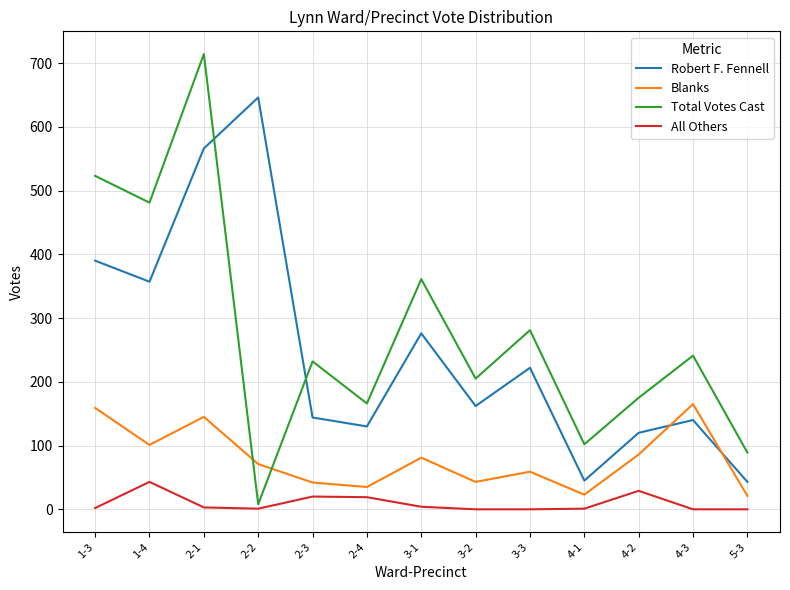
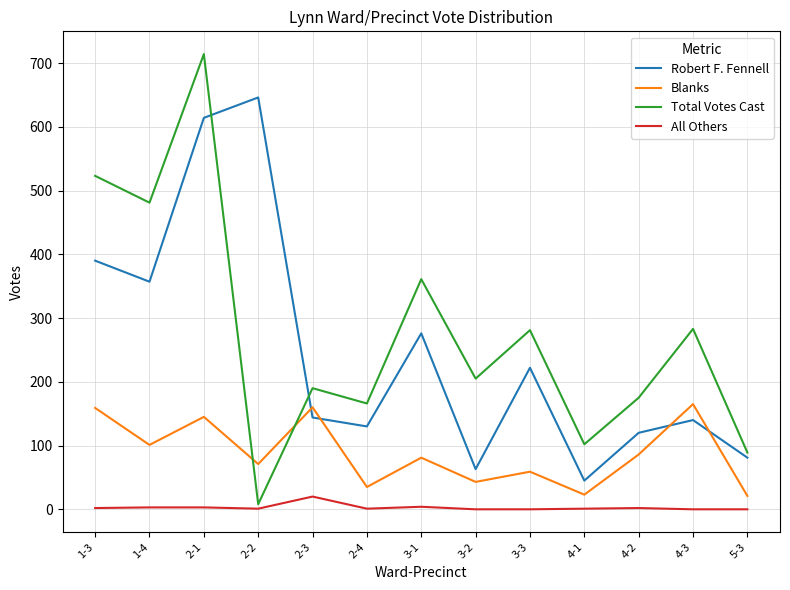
  {
    "Robert F. Fennell": {
      "1-3": 390,
      "1-4": 360,
-     "2-1": 570,
+     "2-1": 610,
      "2-2": 650,
      "2-3": 140,
      "2-4": 130,
      "3-1": 280,
-     "3-2": 160,
+     "3-2": 60,
      "3-3": 220,
      "4-1": 50,
      "4-2": 120,
      "4-3": 140,
-     "5-3": 40
+     "5-3": 80
    },
    "Blanks": {
      "1-3": 160,
      "1-4": 100,
      "2-1": 150,
      "2-2": 70,
-     "2-3": 40,
+     "2-3": 160,
      "2-4": 40,
      "3-1": 80,
      "3-2": 40,
      "3-3": 60,
      "4-1": 20,
      "4-2": 90,
      "4-3": 170,
      "5-3": 20
    },
    "Total Votes Cast": {
      "1-3": 520,
      "1-4": 480,
      "2-1": 710,
      "2-2": 10,
-     "2-3": 230,
+     "2-3": 190,
      "2-4": 170,
      "3-1": 360,
      "3-2": 210,
      "3-3": 280,
      "4-1": 100,
      "4-2": 180,
-     "4-3": 240,
+     "4-3": 280,
      "5-3": 90
    },
    "All Others": {
      "1-3": 0,
-     "1-4": 40,
+     "1-4": 0,
      "2-1": 0,
      "2-2": 0,
      "2-3": 20,
-     "2-4": 20,
+     "2-4": 0,
      "3-1": 0,
      "3-2": 0,
      "3-3": 0,
      "4-1": 0,
-     "4-2": 30,
+     "4-2": 0,
      "4-3": 0,
      "5-3": 0
    }
  }
